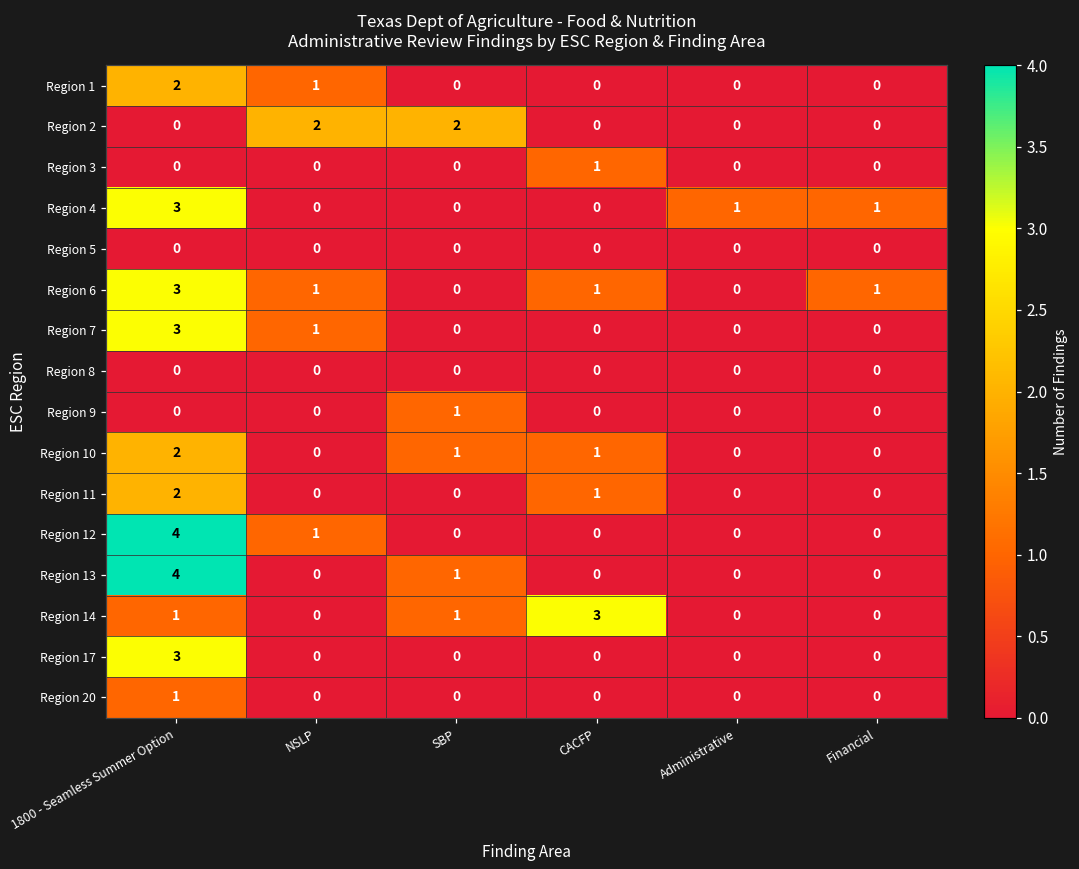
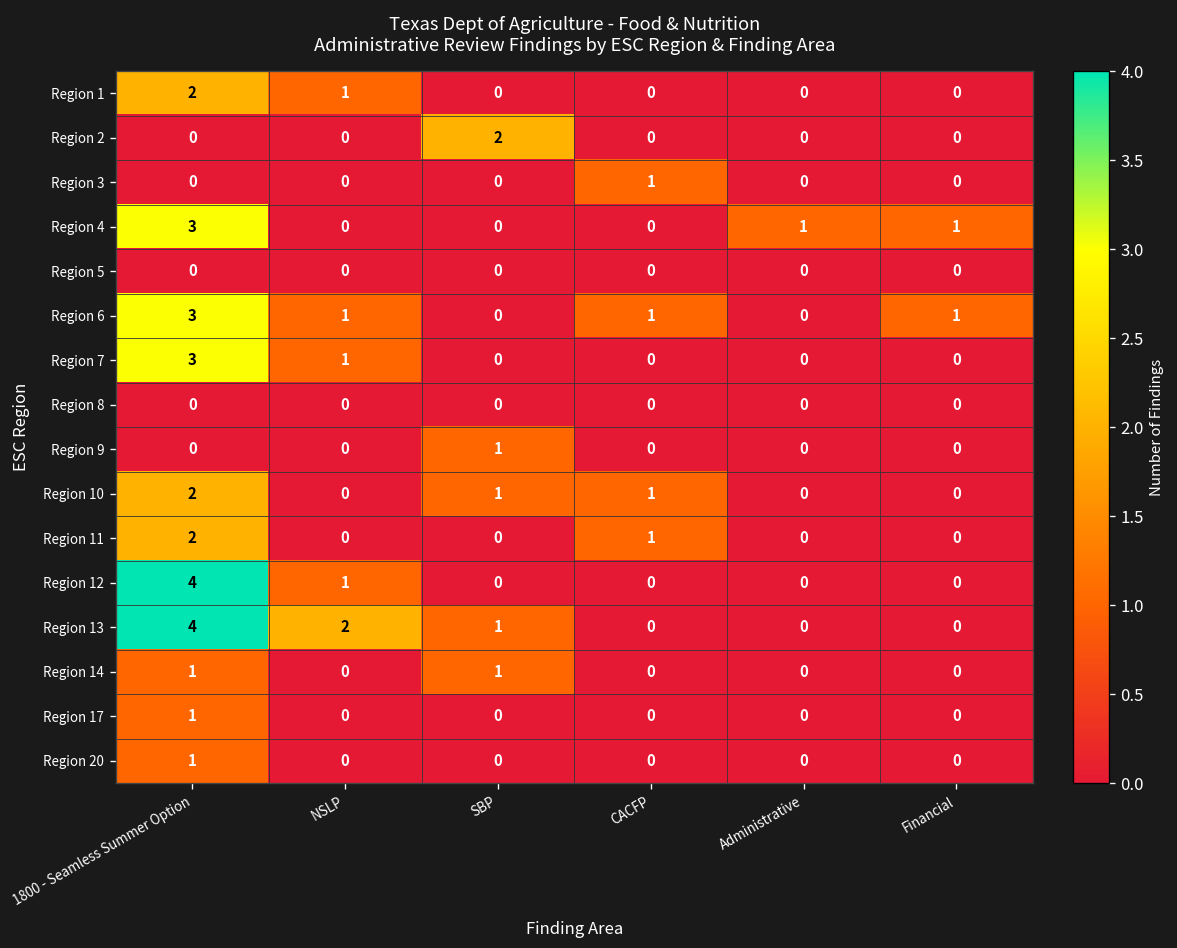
  {
    "Region 1": {
      "1800 - Seamless Summer Option": 2,
      "NSLP": 1,
      "SBP": 0,
      "CACFP": 0,
      "Administrative": 0,
      "Financial": 0
    },
    "Region 2": {
      "1800 - Seamless Summer Option": 0,
-     "NSLP": 2,
+     "NSLP": 0,
      "SBP": 2,
      "CACFP": 0,
      "Administrative": 0,
      "Financial": 0
    },
    "Region 3": {
      "1800 - Seamless Summer Option": 0,
      "NSLP": 0,
      "SBP": 0,
      "CACFP": 1,
      "Administrative": 0,
      "Financial": 0
    },
    "Region 4": {
      "1800 - Seamless Summer Option": 3,
      "NSLP": 0,
      "SBP": 0,
      "CACFP": 0,
      "Administrative": 1,
      "Financial": 1
    },
    "Region 5": {
      "1800 - Seamless Summer Option": 0,
      "NSLP": 0,
      "SBP": 0,
      "CACFP": 0,
      "Administrative": 0,
      "Financial": 0
    },
    "Region 6": {
      "1800 - Seamless Summer Option": 3,
      "NSLP": 1,
      "SBP": 0,
      "CACFP": 1,
      "Administrative": 0,
      "Financial": 1
    },
    "Region 7": {
      "1800 - Seamless Summer Option": 3,
      "NSLP": 1,
      "SBP": 0,
      "CACFP": 0,
      "Administrative": 0,
      "Financial": 0
    },
    "Region 8": {
      "1800 - Seamless Summer Option": 0,
      "NSLP": 0,
      "SBP": 0,
      "CACFP": 0,
      "Administrative": 0,
      "Financial": 0
    },
    "Region 9": {
      "1800 - Seamless Summer Option": 0,
      "NSLP": 0,
      "SBP": 1,
      "CACFP": 0,
      "Administrative": 0,
      "Financial": 0
    },
    "Region 10": {
      "1800 - Seamless Summer Option": 2,
      "NSLP": 0,
      "SBP": 1,
      "CACFP": 1,
      "Administrative": 0,
      "Financial": 0
    },
    "Region 11": {
      "1800 - Seamless Summer Option": 2,
      "NSLP": 0,
      "SBP": 0,
      "CACFP": 1,
      "Administrative": 0,
      "Financial": 0
    },
    "Region 12": {
      "1800 - Seamless Summer Option": 4,
      "NSLP": 1,
      "SBP": 0,
      "CACFP": 0,
      "Administrative": 0,
      "Financial": 0
    },
    "Region 13": {
      "1800 - Seamless Summer Option": 4,
-     "NSLP": 0,
+     "NSLP": 2,
      "SBP": 1,
      "CACFP": 0,
      "Administrative": 0,
      "Financial": 0
    },
    "Region 14": {
      "1800 - Seamless Summer Option": 1,
      "NSLP": 0,
      "SBP": 1,
-     "CACFP": 3,
+     "CACFP": 0,
      "Administrative": 0,
      "Financial": 0
    },
    "Region 17": {
-     "1800 - Seamless Summer Option": 3,
+     "1800 - Seamless Summer Option": 1,
      "NSLP": 0,
      "SBP": 0,
      "CACFP": 0,
      "Administrative": 0,
      "Financial": 0
    },
    "Region 20": {
      "1800 - Seamless Summer Option": 1,
      "NSLP": 0,
      "SBP": 0,
      "CACFP": 0,
      "Administrative": 0,
      "Financial": 0
    }
  }
